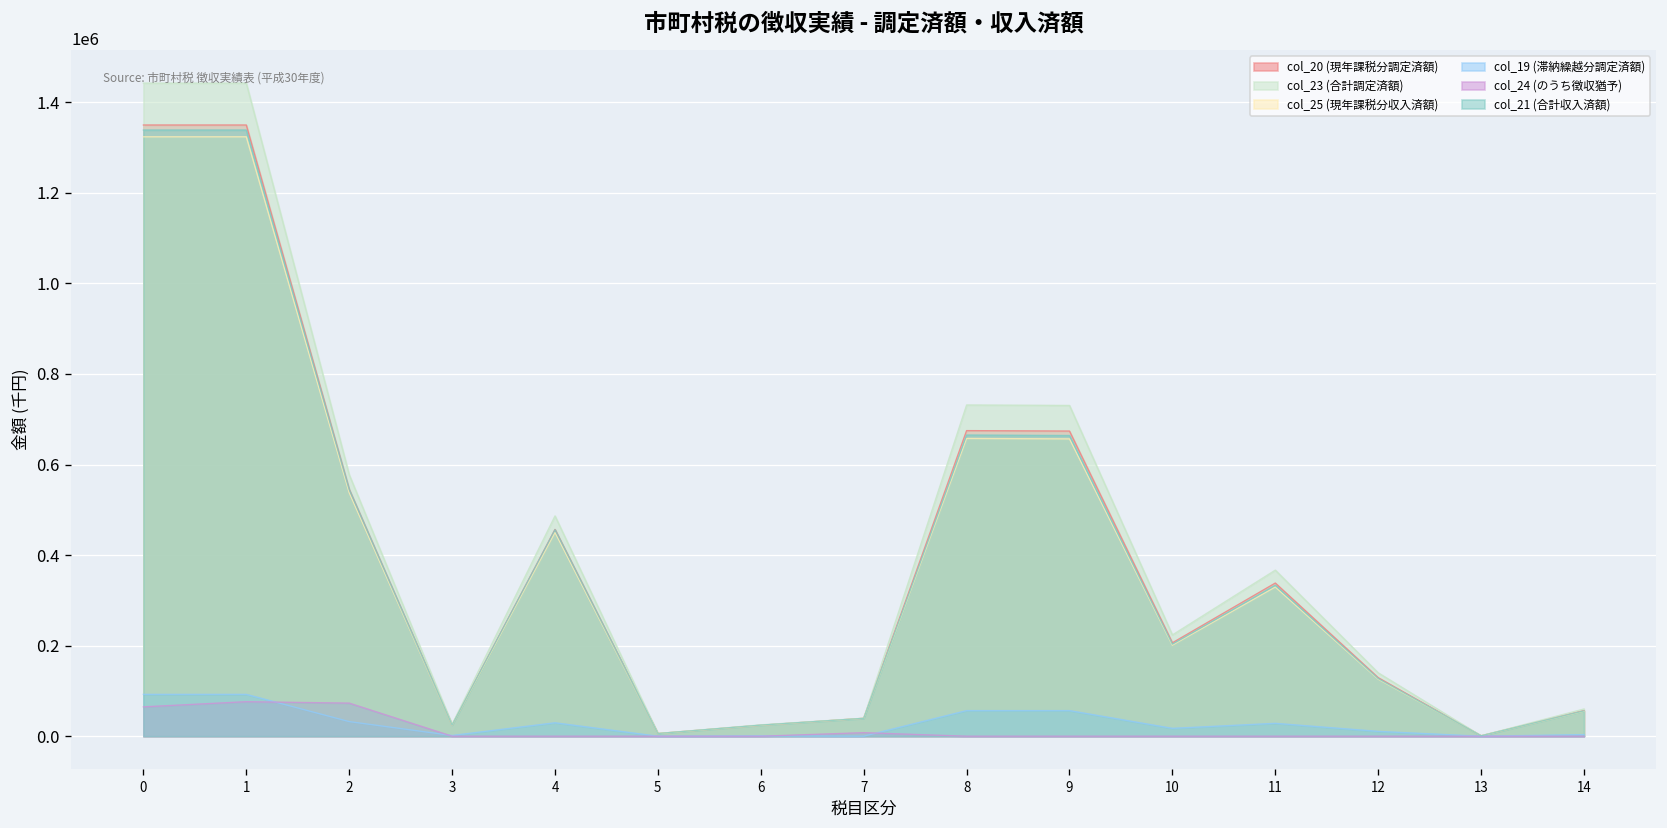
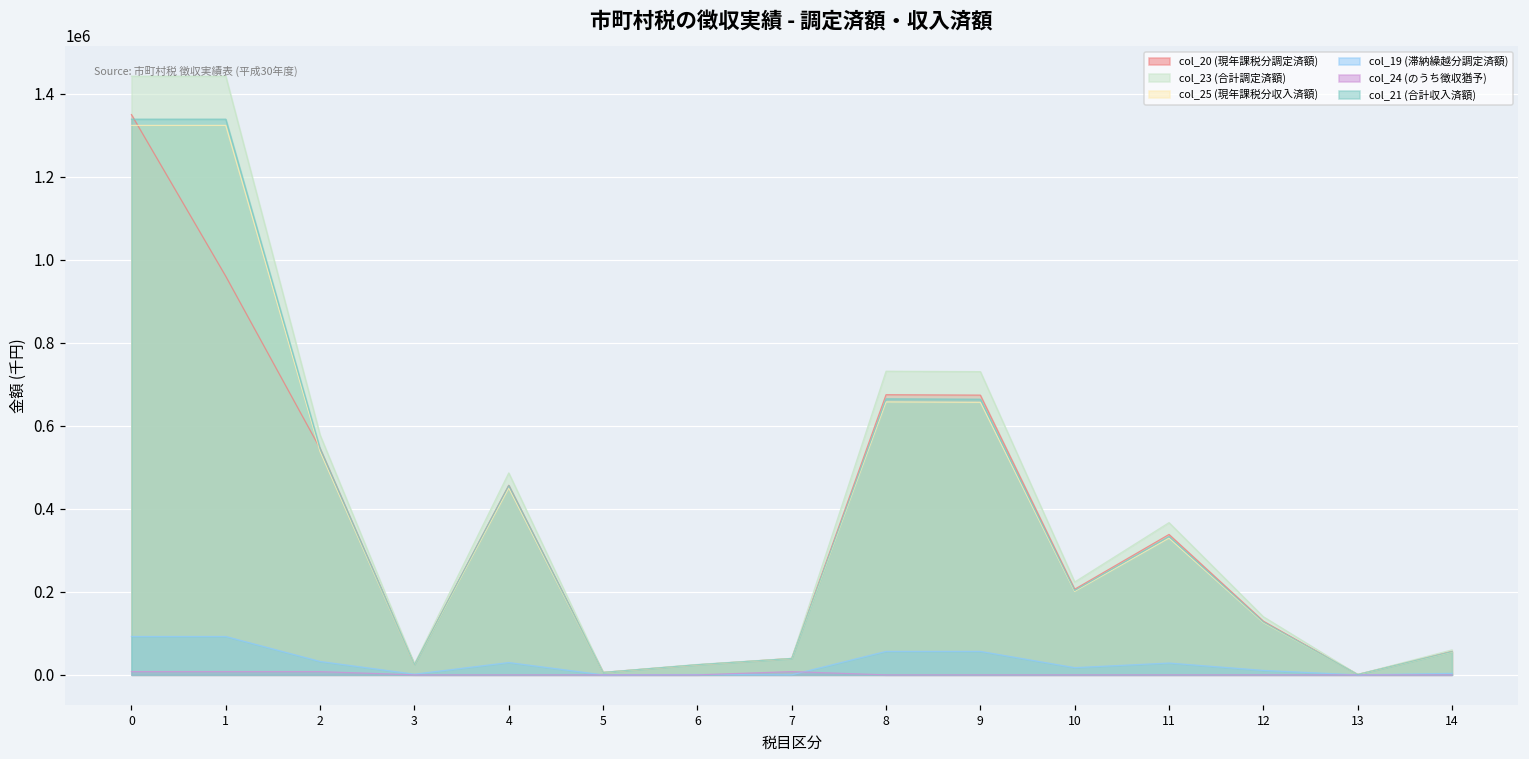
  {
    "col_20 (現年課税分調定済額)": {
      "0": 1350000,
-     "1": 1350000,
+     "1": 960000,
      "8": 670000,
      "9": 670000
    },
    "col_24 (のうち徴収猶予)": {
-     "0": 60000,
-     "1": 80000,
-     "2": 70000,
+     "0": 10000,
+     "1": 10000,
+     "2": 10000,
      "4": 0,
      "7": 10000,
      "8": 0,
      "9": 0,
      "10": 0,
      "11": 0,
      "12": 0
    }
  }
